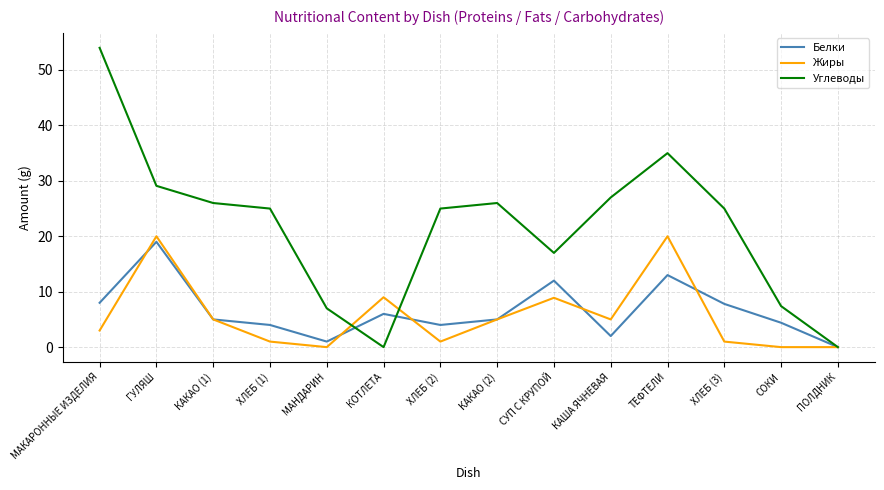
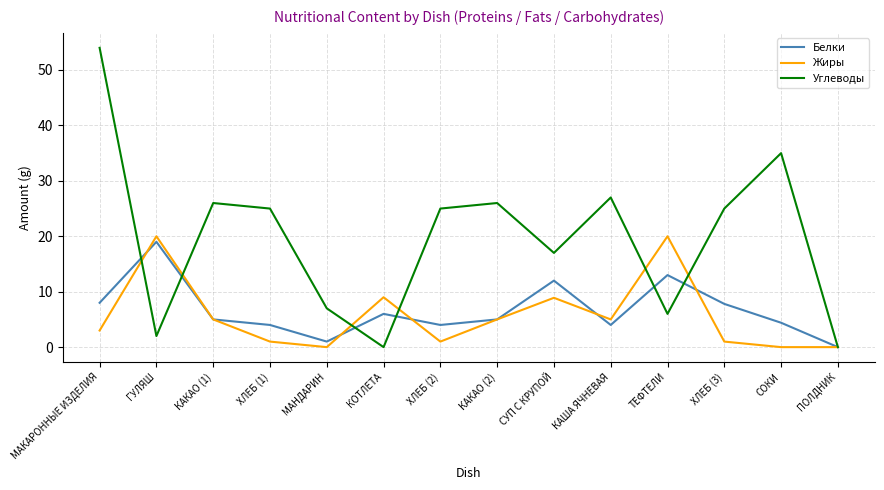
  {
    "Белки": {
      "МАКАРОННЫЕ ИЗДЕЛИЯ": 8,
      "ГУЛЯШ": 19,
      "ХЛЕБ (1)": 4,
      "МАНДАРИН": 1,
      "КОТЛЕТА": 6,
      "ХЛЕБ (2)": 4,
      "СУП С КРУПОЙ": 12,
-     "КАША ЯЧНЕВАЯ": 2,
+     "КАША ЯЧНЕВАЯ": 4,
      "ТЕФТЕЛИ": 13,
      "ХЛЕБ (3)": 8,
      "СОКИ": 4
    },
    "Жиры": {
      "МАКАРОННЫЕ ИЗДЕЛИЯ": 3,
      "ГУЛЯШ": 20,
      "ХЛЕБ (1)": 1,
      "МАНДАРИН": 0,
      "КОТЛЕТА": 9,
      "ХЛЕБ (2)": 1,
      "СУП С КРУПОЙ": 9,
      "КАША ЯЧНЕВАЯ": 5,
      "ТЕФТЕЛИ": 20,
      "ХЛЕБ (3)": 1,
      "СОКИ": 0
    },
    "Углеводы": {
      "МАКАРОННЫЕ ИЗДЕЛИЯ": 54,
-     "ГУЛЯШ": 29,
+     "ГУЛЯШ": 2,
      "КАКАО (1)": 26,
      "ХЛЕБ (1)": 25,
      "МАНДАРИН": 7,
      "КОТЛЕТА": 0,
      "ХЛЕБ (2)": 25,
      "КАКАО (2)": 26,
      "СУП С КРУПОЙ": 17,
      "КАША ЯЧНЕВАЯ": 27,
-     "ТЕФТЕЛИ": 35,
+     "ТЕФТЕЛИ": 6,
      "ХЛЕБ (3)": 25,
-     "СОКИ": 7
+     "СОКИ": 35
    }
  }
